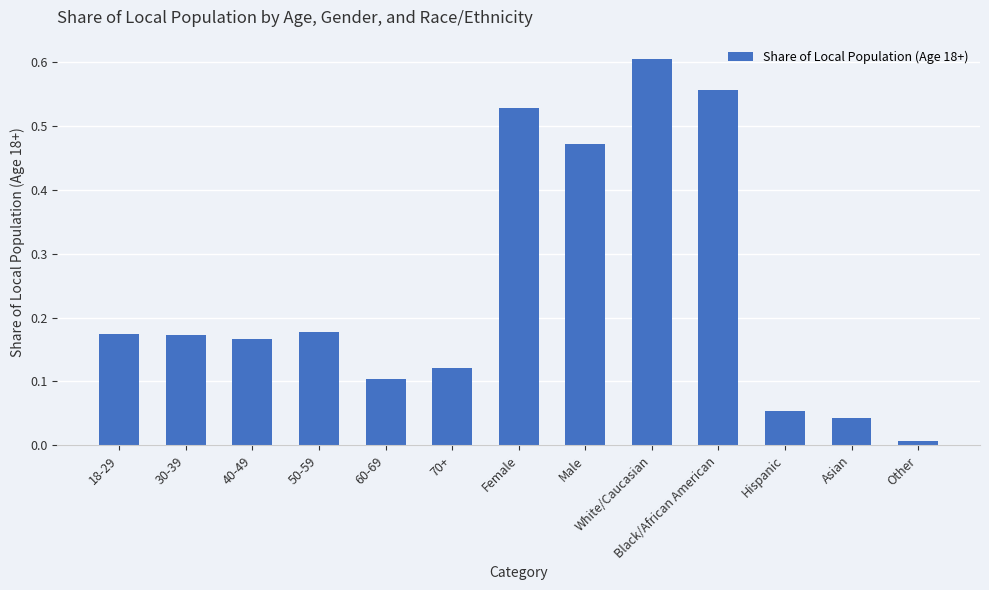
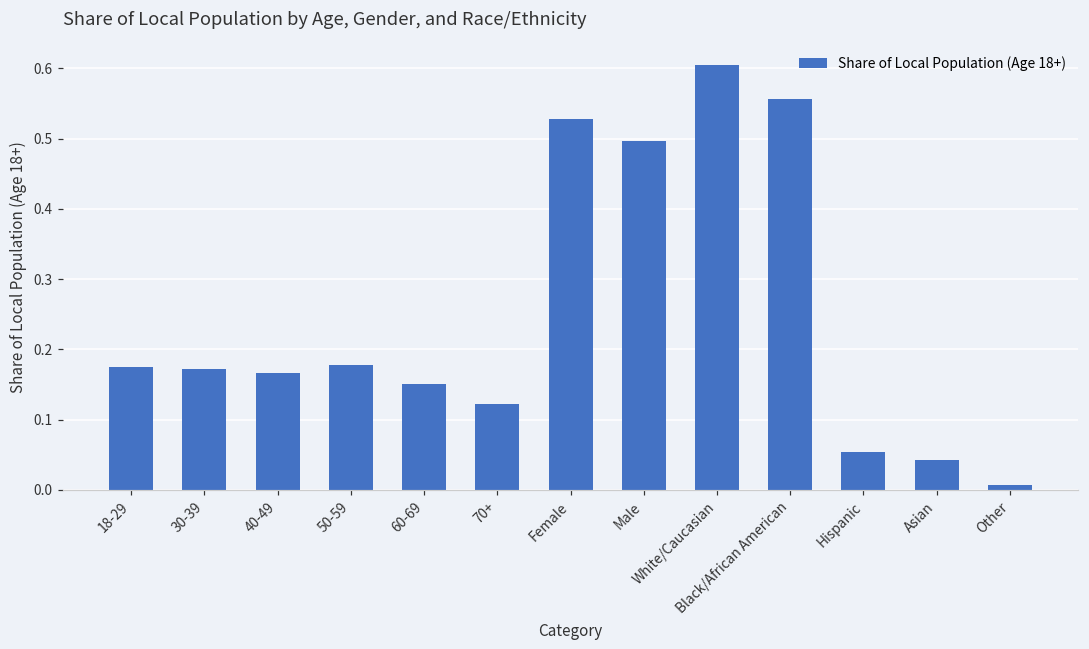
  {
    "18-29": 0.17,
    "30-39": 0.17,
    "40-49": 0.17,
    "50-59": 0.18,
-   "60-69": 0.10,
+   "60-69": 0.15,
    "70+": 0.12,
    "Female": 0.53,
-   "Male": 0.47,
+   "Male": 0.50,
    "White/Caucasian": 0.61,
    "Black/African American": 0.56,
    "Hispanic": 0.05,
    "Asian": 0.04,
    "Other": 0.01
  }
